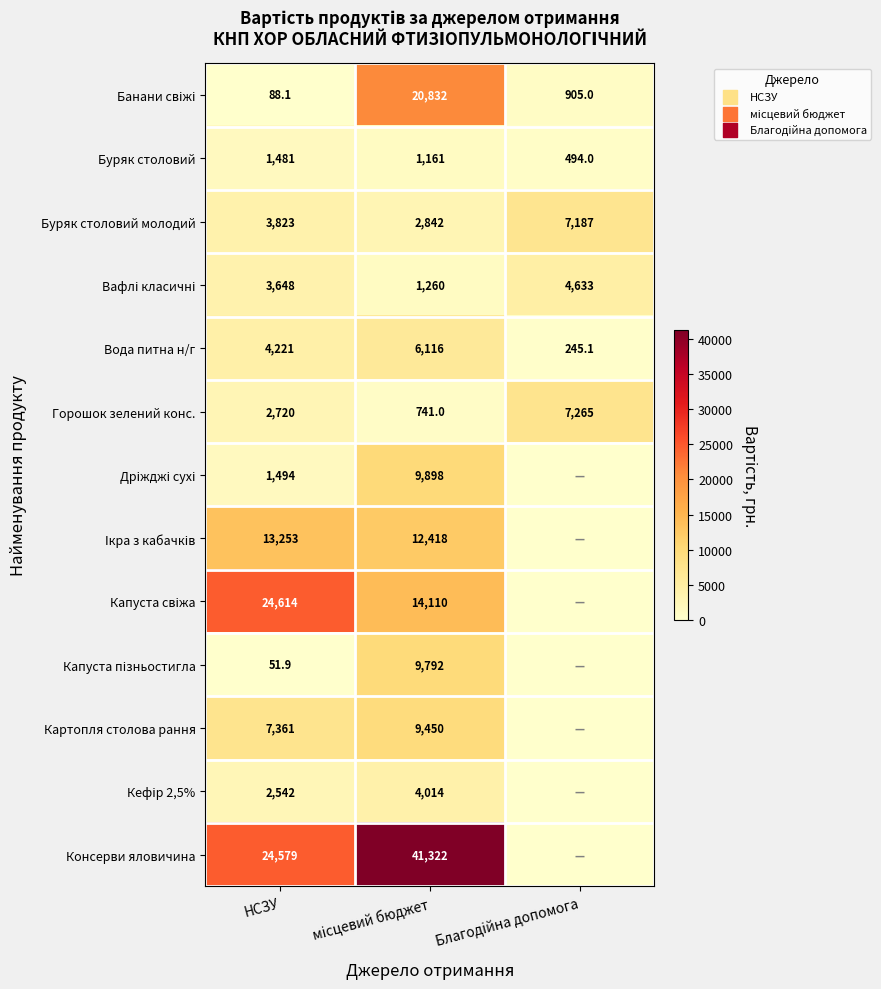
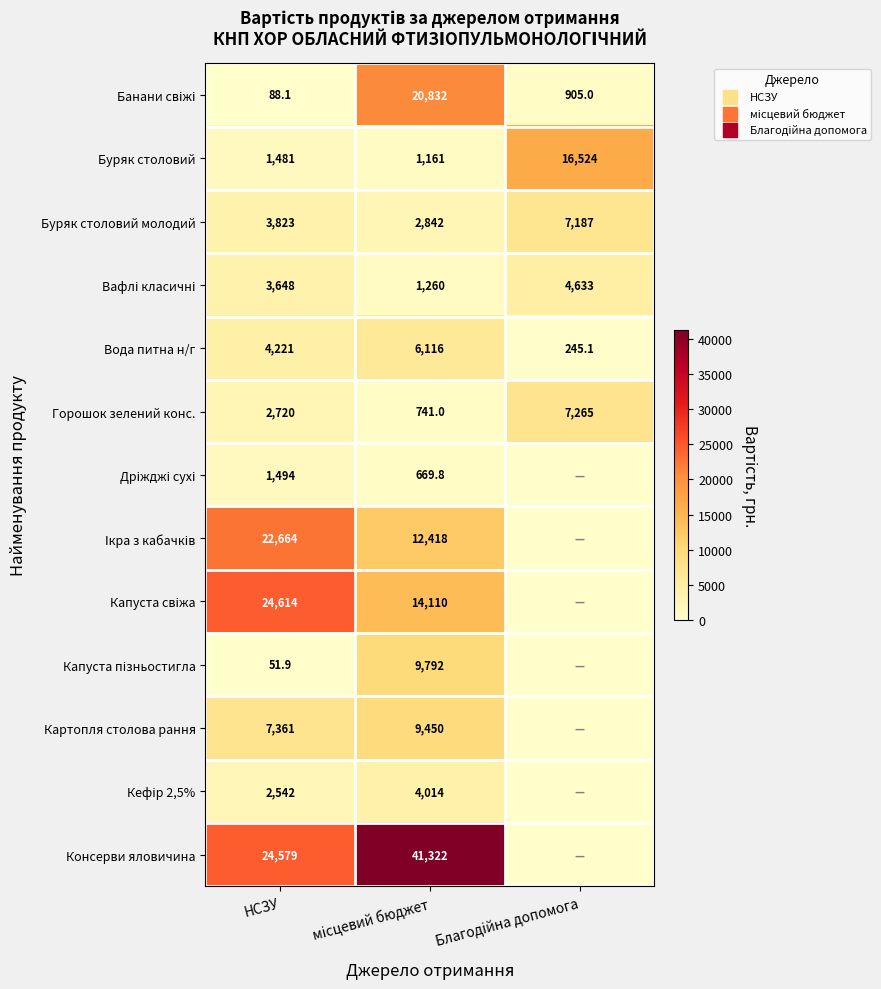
  {
    "Банани свіжі": {
      "НСЗУ": "88.1",
      "місцевий бюджет": "20,832",
      "Благодійна допомога": "905.0"
    },
    "Буряк столовий": {
      "НСЗУ": "1,481",
      "місцевий бюджет": "1,161",
-     "Благодійна допомога": "494.0"
+     "Благодійна допомога": "16,524"
    },
    "Буряк столовий молодий": {
      "НСЗУ": "3,823",
      "місцевий бюджет": "2,842",
      "Благодійна допомога": "7,187"
    },
    "Вафлі класичні": {
      "НСЗУ": "3,648",
      "місцевий бюджет": "1,260",
      "Благодійна допомога": "4,633"
    },
    "Вода питна н/г": {
      "НСЗУ": "4,221",
      "місцевий бюджет": "6,116",
      "Благодійна допомога": "245.1"
    },
    "Горошок зелений конс.": {
      "НСЗУ": "2,720",
      "місцевий бюджет": "741.0",
      "Благодійна допомога": "7,265"
    },
    "Дріжджі сухі": {
      "НСЗУ": "1,494",
-     "місцевий бюджет": "9,898"
+     "місцевий бюджет": "669.8"
    },
    "Ікра з кабачків": {
-     "НСЗУ": "13,253",
+     "НСЗУ": "22,664",
      "місцевий бюджет": "12,418"
    },
    "Капуста свіжа": {
      "НСЗУ": "24,614",
      "місцевий бюджет": "14,110"
    },
    "Капуста пізньостигла": {
      "НСЗУ": "51.9",
      "місцевий бюджет": "9,792"
    },
    "Картопля столова рання": {
      "НСЗУ": "7,361",
      "місцевий бюджет": "9,450"
    },
    "Кефір 2,5%": {
      "НСЗУ": "2,542",
      "місцевий бюджет": "4,014"
    },
    "Консерви яловичина": {
      "НСЗУ": "24,579",
      "місцевий бюджет": "41,322"
    }
  }
